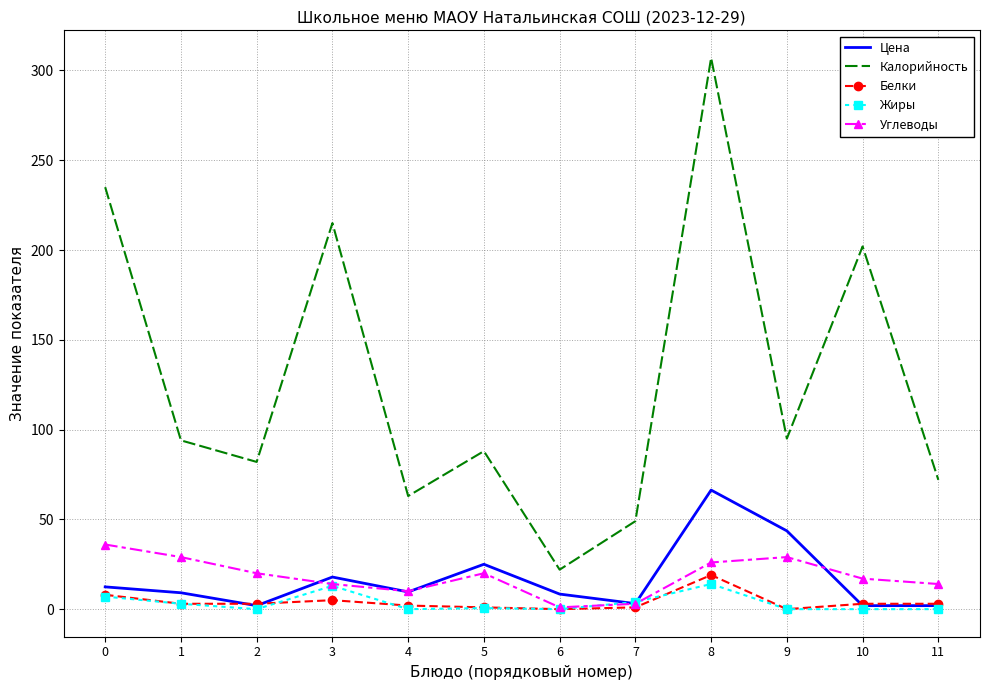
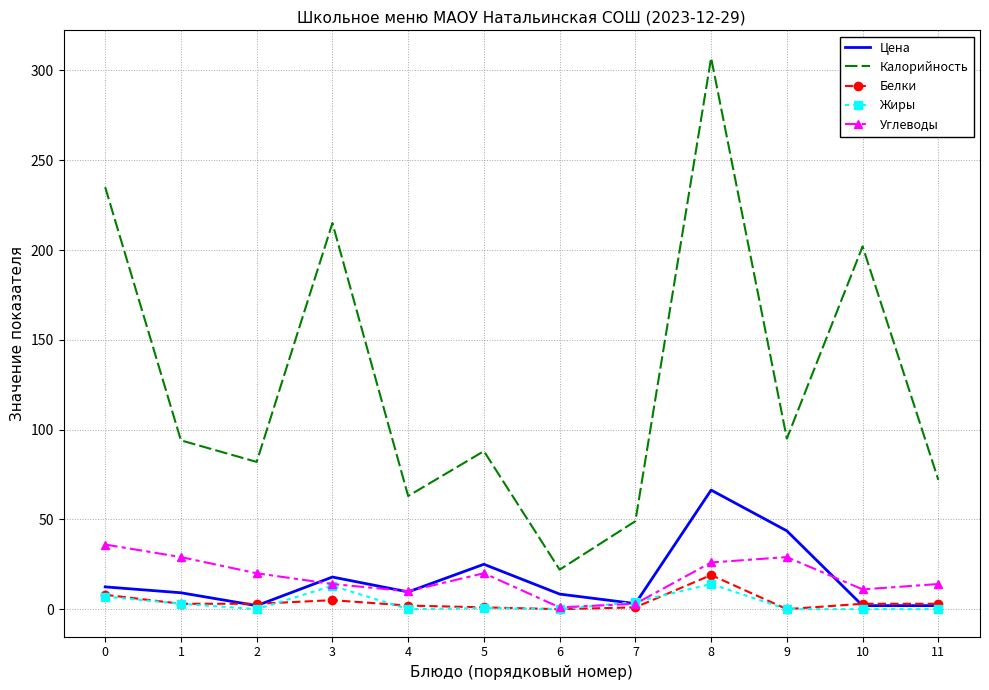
  {
    "Цена": {
      "0": 12,
      "1": 9,
      "3": 18,
      "5": 25,
      "6": 8,
      "8": 66,
      "9": 44
    },
    "Калорийность": {
      "0": 235,
      "1": 94,
      "2": 82,
      "3": 215,
      "4": 63,
      "5": 88,
      "6": 22,
      "7": 49,
      "8": 307,
      "9": 95,
      "10": 202,
      "11": 72
    },
    "Белки": {
      "3": 5,
      "4": 2,
      "7": 1,
      "8": 19
    },
    "Жиры": {
      "2": 0,
      "4": 0,
      "8": 14,
      "10": 0,
      "11": 0
    },
    "Углеводы": {
      "0": 36,
      "1": 29,
      "2": 20,
      "5": 20,
      "8": 26,
      "9": 29,
-     "10": 17,
+     "10": 11,
      "11": 14
    }
  }
